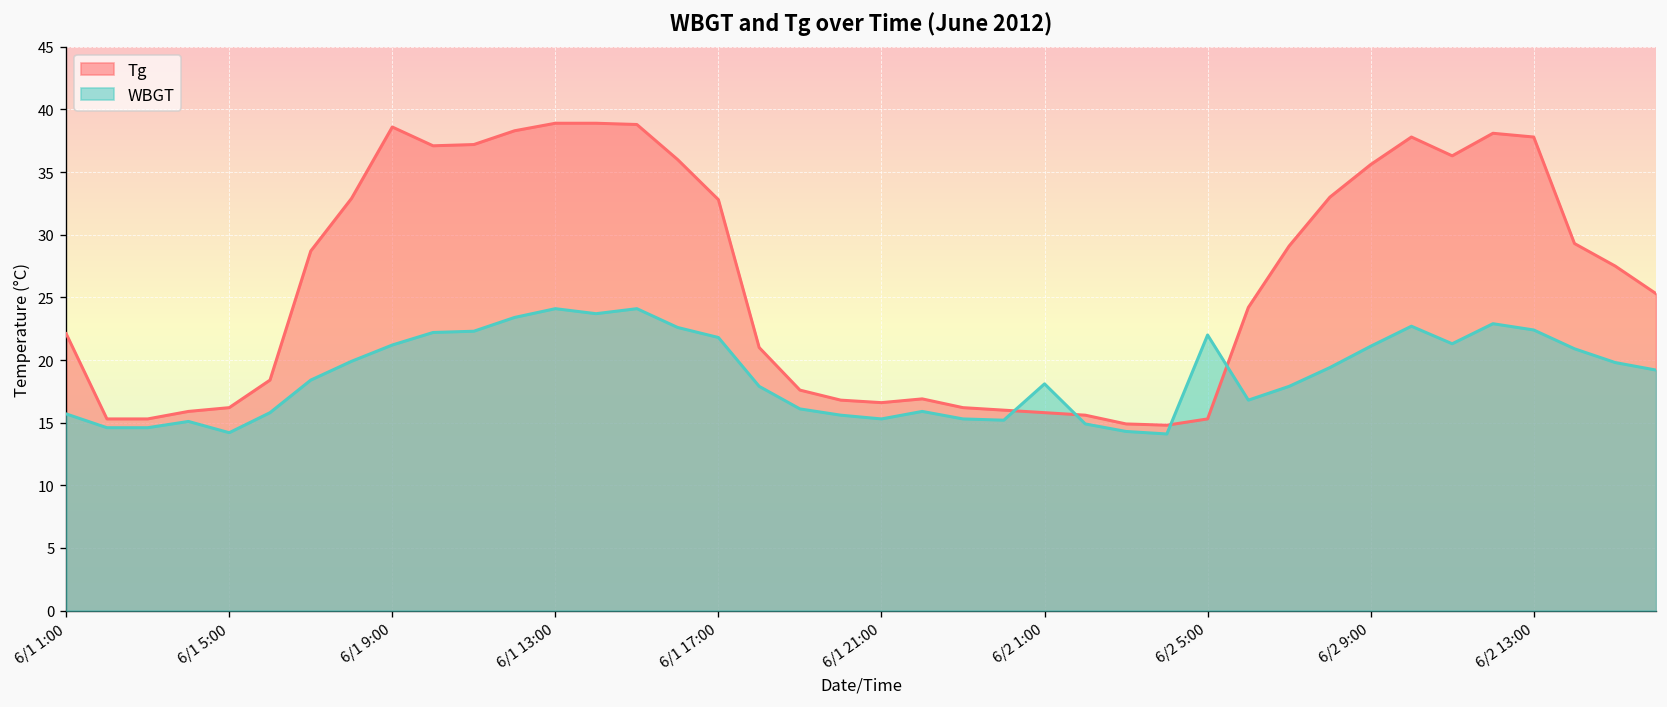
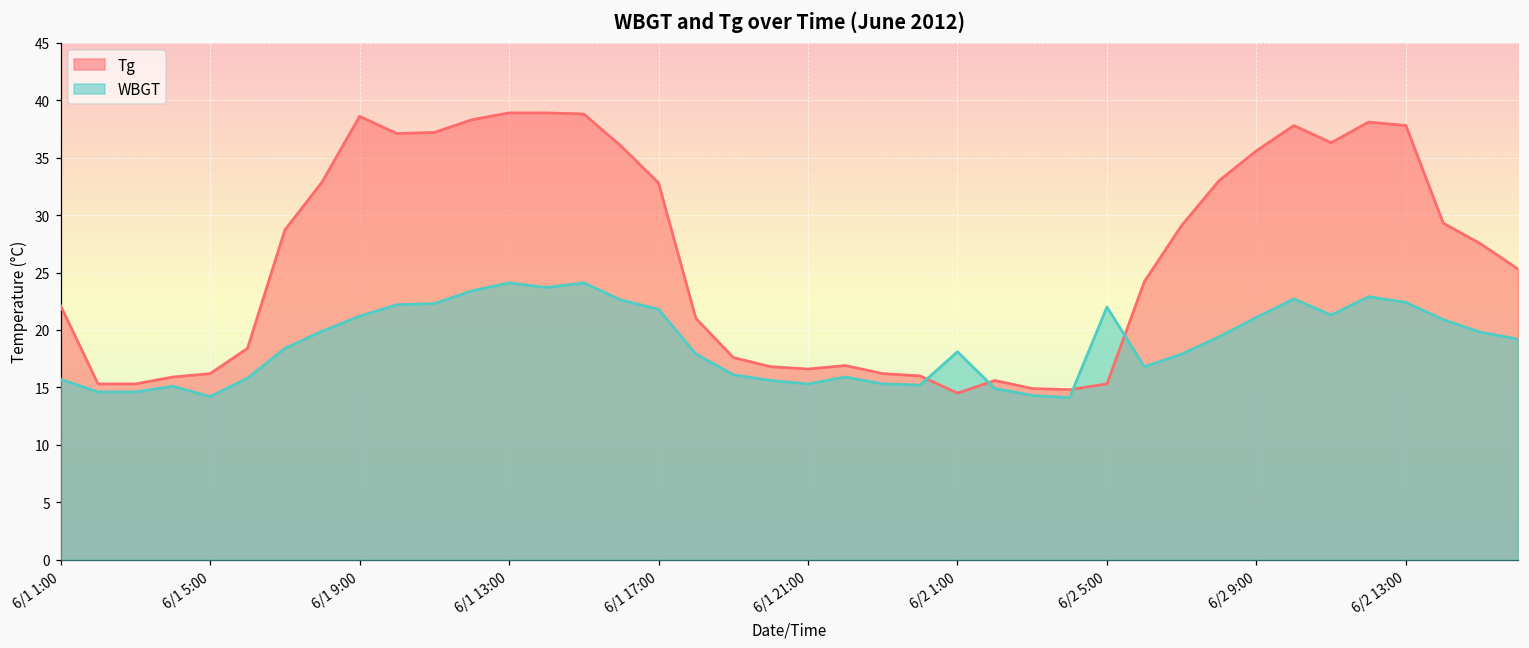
  {
    "Tg": {
      "6/1 1:00": 22.1,
      "6/1 5:00": 16.2,
      "6/1 9:00": 38.6,
      "6/1 13:00": 38.9,
      "6/1 17:00": 32.8,
      "6/1 21:00": 16.6,
-     "6/2 1:00": 15.8,
+     "6/2 1:00": 14.5,
      "6/2 5:00": 15.3,
      "6/2 9:00": 35.6,
      "6/2 13:00": 37.8
    },
    "WBGT": {
      "6/1 1:00": 15.7,
      "6/1 5:00": 14.2,
      "6/1 9:00": 21.2,
      "6/1 13:00": 24.1,
      "6/1 17:00": 21.8,
      "6/1 21:00": 15.3,
      "6/2 1:00": 18.1,
      "6/2 5:00": 22.0,
      "6/2 9:00": 21.1,
      "6/2 13:00": 22.4
    }
  }
